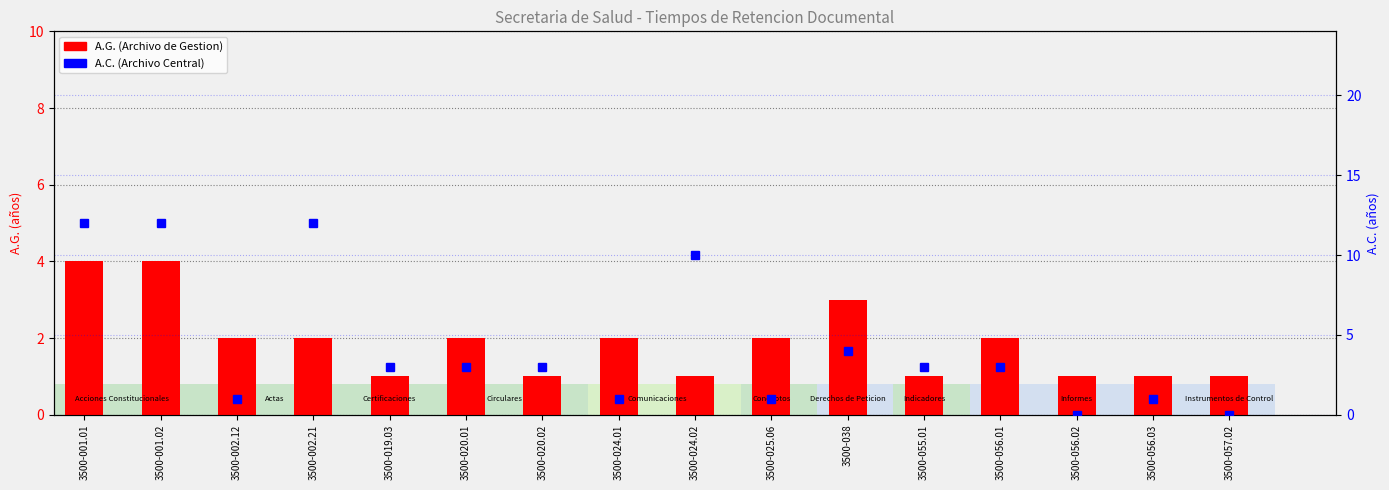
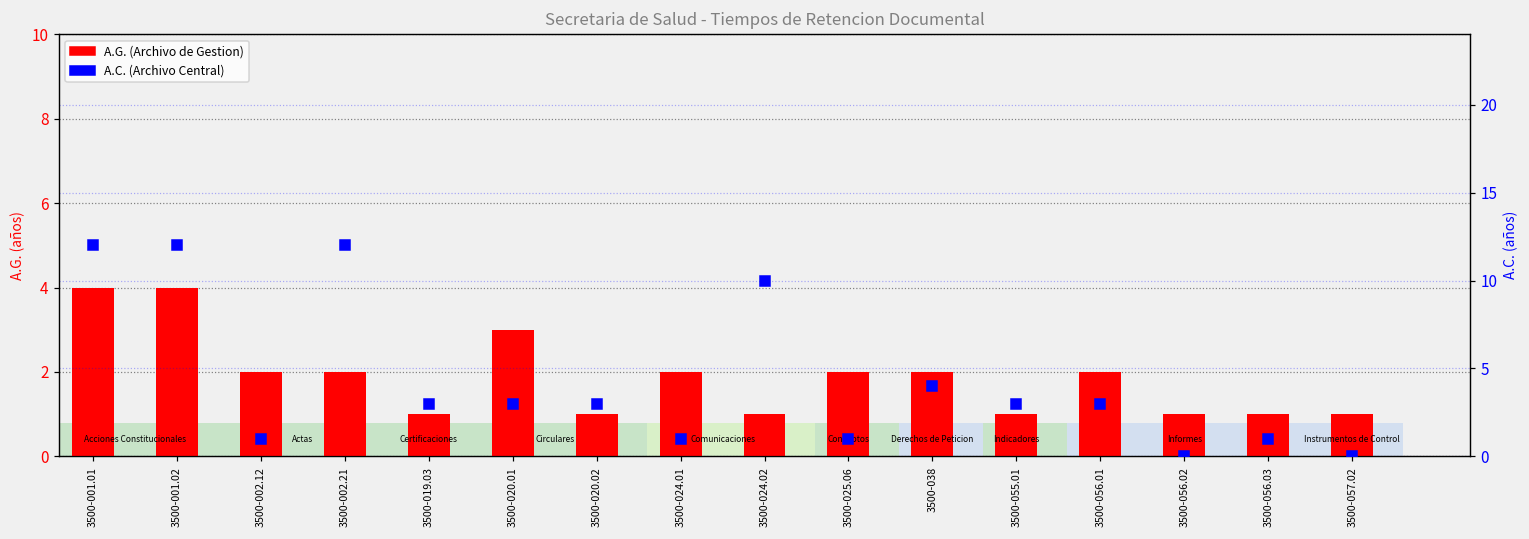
  {
    "A.G. (Archivo de Gestion)": {
      "3500-001.01": 4,
      "3500-001.02": 4,
      "3500-002.12": 2,
      "3500-002.21": 2,
      "3500-019.03": 1,
-     "3500-020.01": 2,
+     "3500-020.01": 3,
      "3500-020.02": 1,
      "3500-024.01": 2,
      "3500-024.02": 1,
      "3500-025.06": 2,
-     "3500-038": 3,
+     "3500-038": 2,
      "3500-055.01": 1,
      "3500-056.01": 2,
      "3500-056.02": 1,
      "3500-056.03": 1,
      "3500-057.02": 1
    },
    "A.C. (Archivo Central)": {
      "3500-001.01": 12.0,
      "3500-001.02": 12.0,
      "3500-002.12": 1.0,
      "3500-002.21": 12.0,
      "3500-019.03": 3.0,
      "3500-020.01": 3.0,
      "3500-020.02": 3.0,
      "3500-024.01": 1.0,
      "3500-024.02": 10.0,
      "3500-025.06": 1.0,
      "3500-038": 4.0,
      "3500-055.01": 3.0,
      "3500-056.01": 3.0,
      "3500-056.02": 0.0,
      "3500-056.03": 1.0,
      "3500-057.02": 0.0
    }
  }
